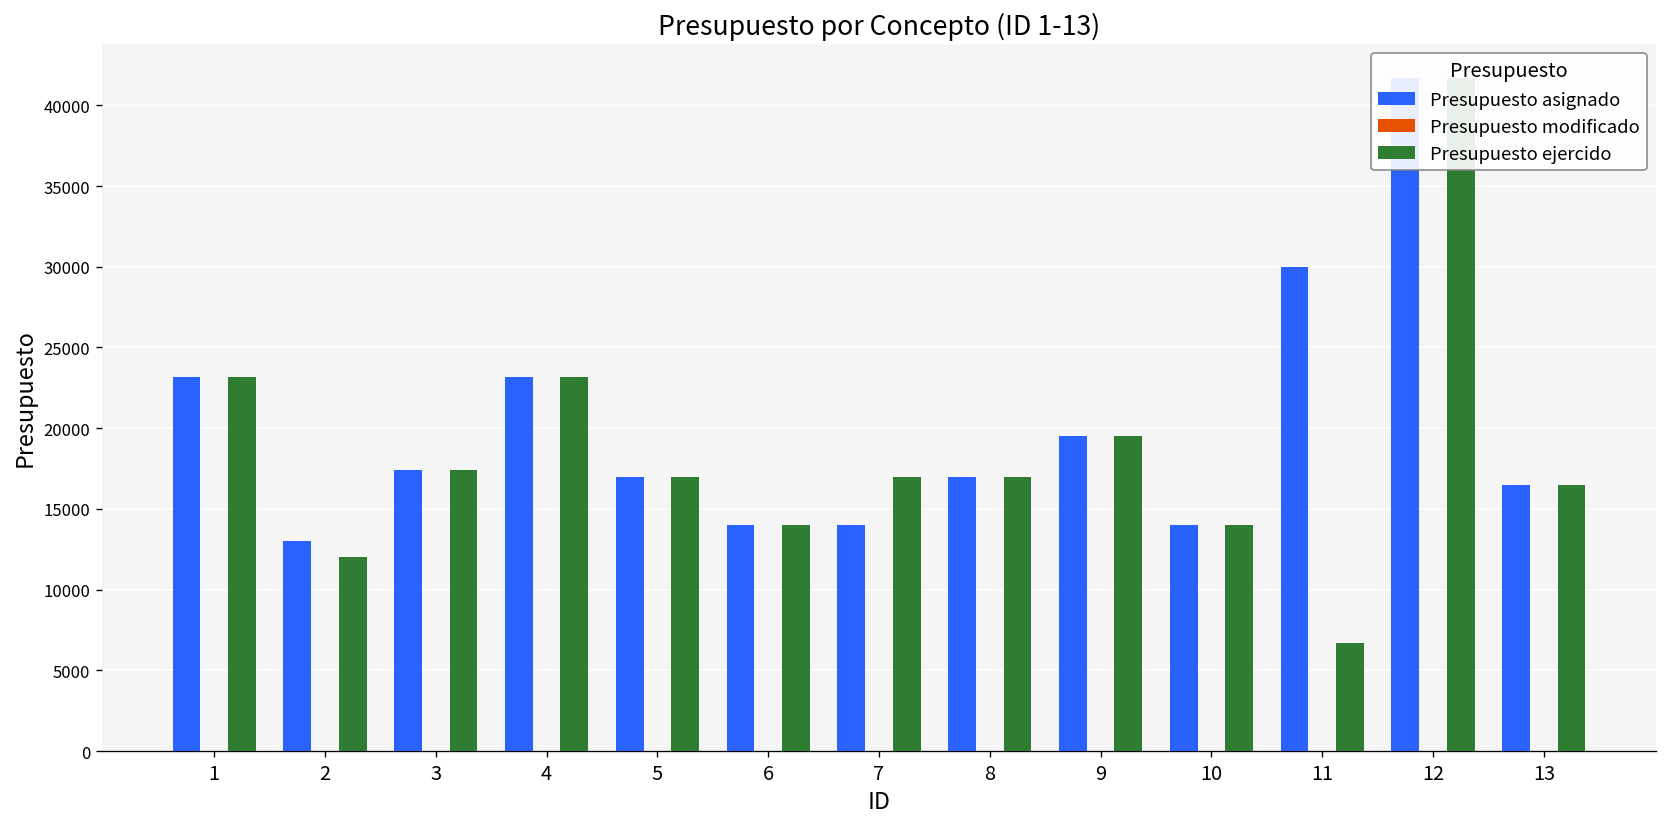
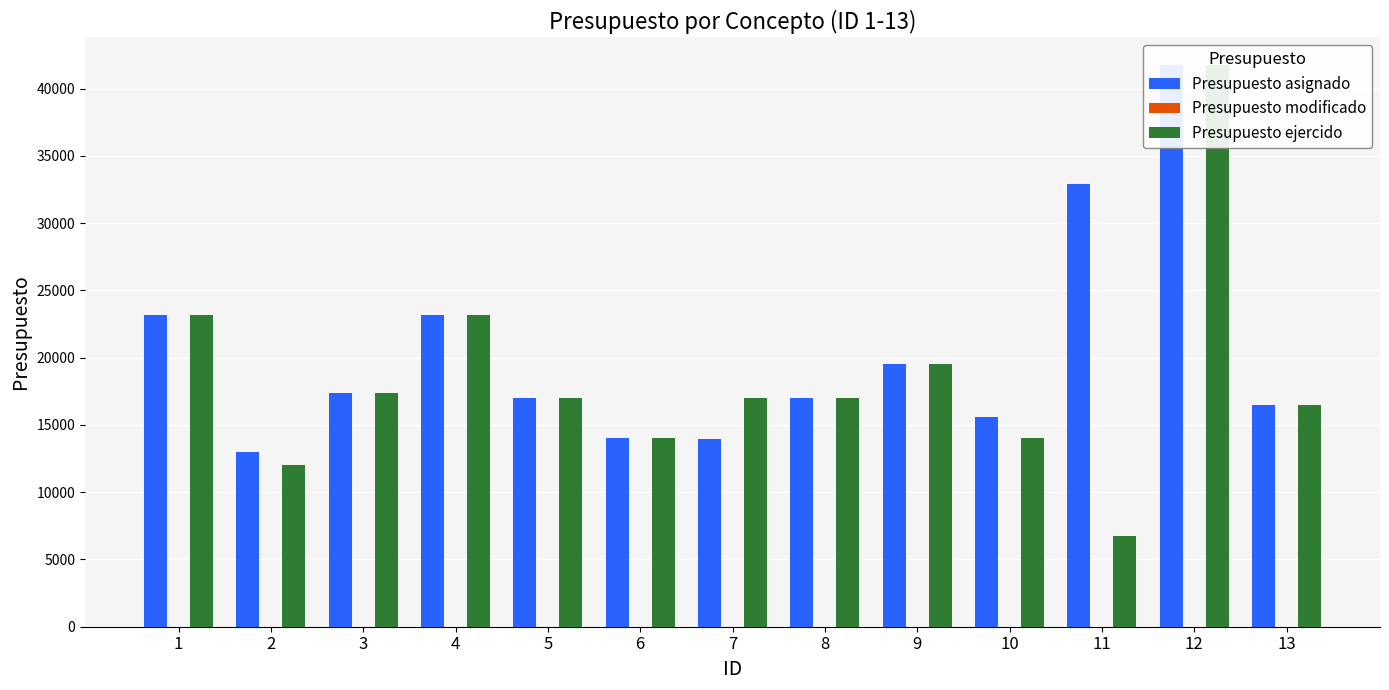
  {
    "Presupuesto asignado": {
      "1": 23200,
      "2": 13000,
      "3": 17400,
      "4": 23200,
      "5": 17000,
      "6": 14000,
      "7": 14000,
      "8": 17000,
      "9": 19500,
-     "10": 14000,
-     "11": 30000,
+     "10": 15600,
+     "11": 32900,
      "13": 16500
    },
    "Presupuesto modificado": {
      "1": 0,
      "2": 0,
      "3": 0,
      "4": 0,
      "5": 0,
      "6": 0,
      "7": 0,
      "8": 0,
      "9": 0,
      "10": 0,
      "11": 0,
      "12": 0,
      "13": 0
    },
    "Presupuesto ejercido": {
      "1": 23200,
      "2": 12000,
      "3": 17400,
      "4": 23200,
      "5": 17000,
      "6": 14000,
      "7": 17000,
      "8": 17000,
      "9": 19500,
      "10": 14000,
      "11": 6700,
      "13": 16500
    }
  }
